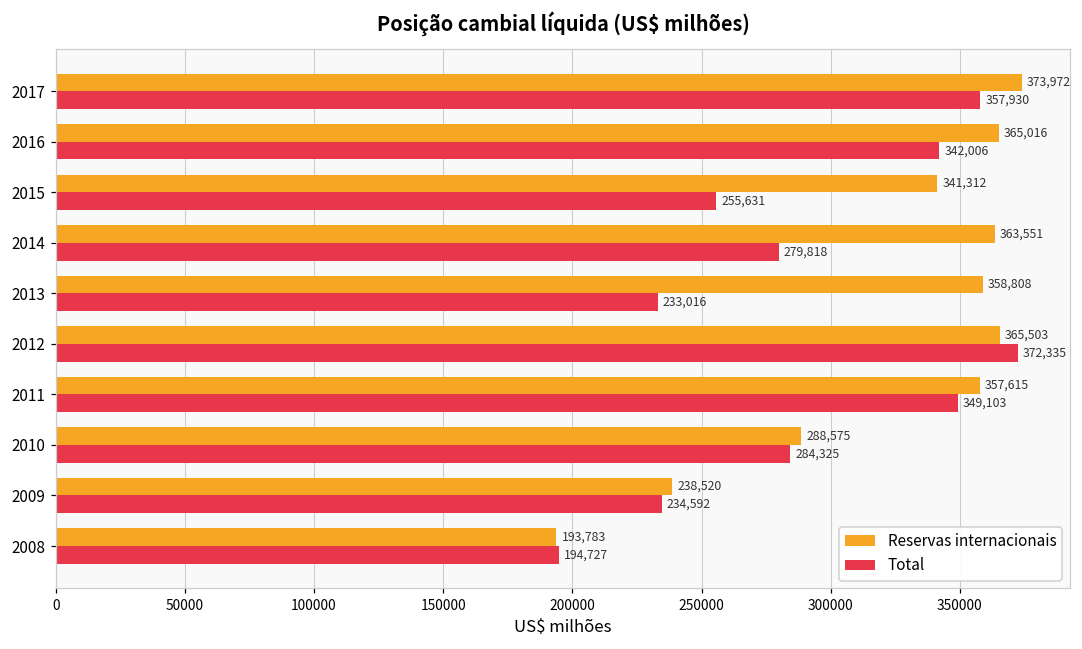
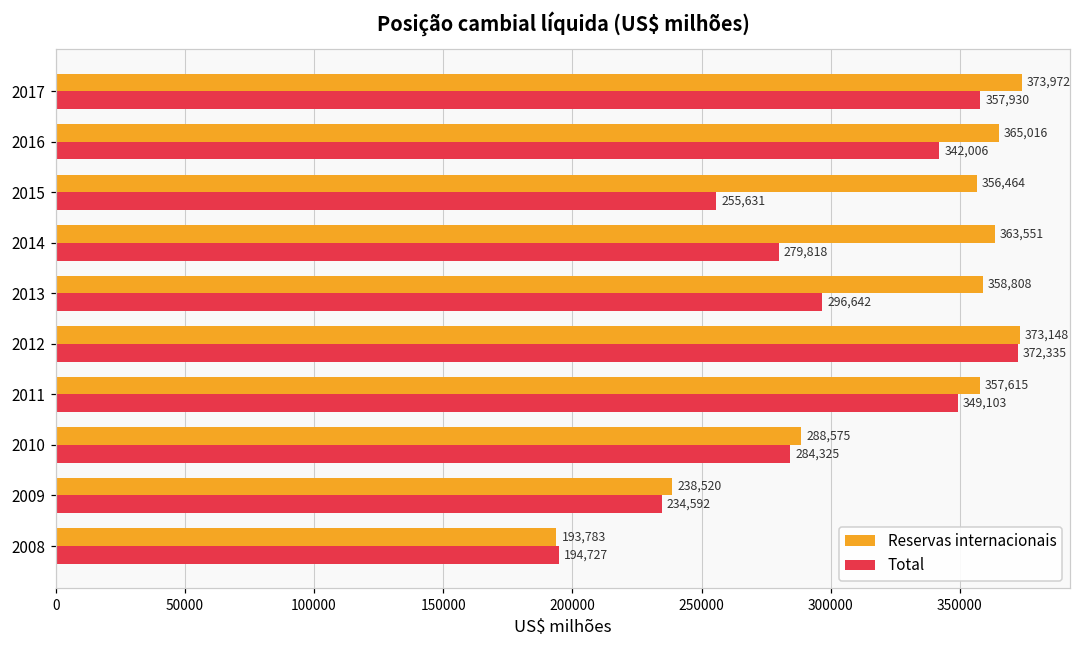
  {
    "Reservas internacionais": {
      "2017": "373,972",
      "2016": "365,016",
-     "2015": "341,312",
+     "2015": "356,464",
      "2014": "363,551",
      "2013": "358,808",
-     "2012": "365,503",
+     "2012": "373,148",
      "2011": "357,615",
      "2010": "288,575",
      "2009": "238,520",
      "2008": "193,783"
    },
    "Total": {
      "2017": "357,930",
      "2016": "342,006",
      "2015": "255,631",
      "2014": "279,818",
-     "2013": "233,016",
+     "2013": "296,642",
      "2012": "372,335",
      "2011": "349,103",
      "2010": "284,325",
      "2009": "234,592",
      "2008": "194,727"
    }
  }
